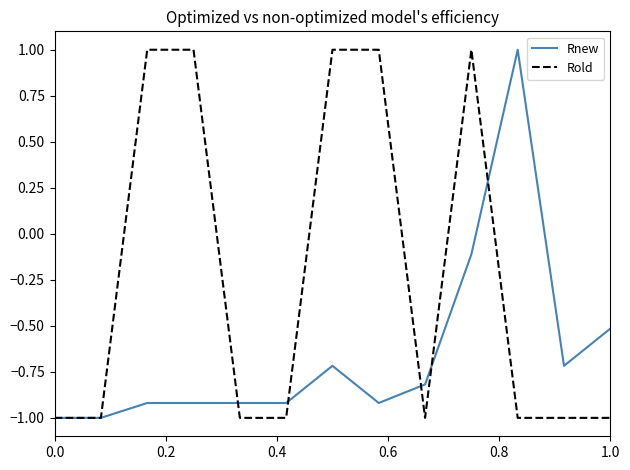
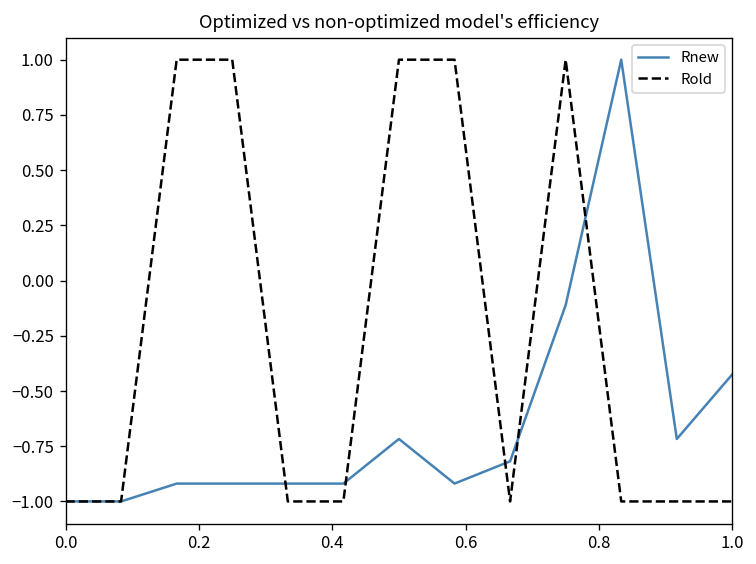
  {
    "Rnew": {
-     "1.0": -0.52
+     "1.0": -0.42
    },
    "Rold": {
      "1.0": -1.00
    }
  }
